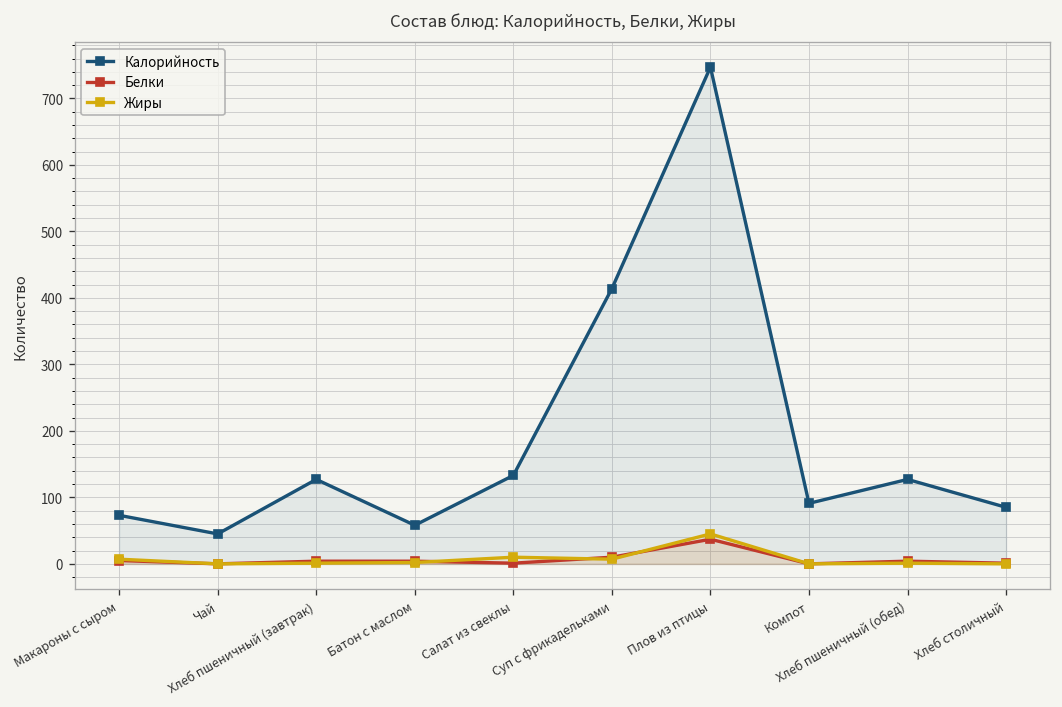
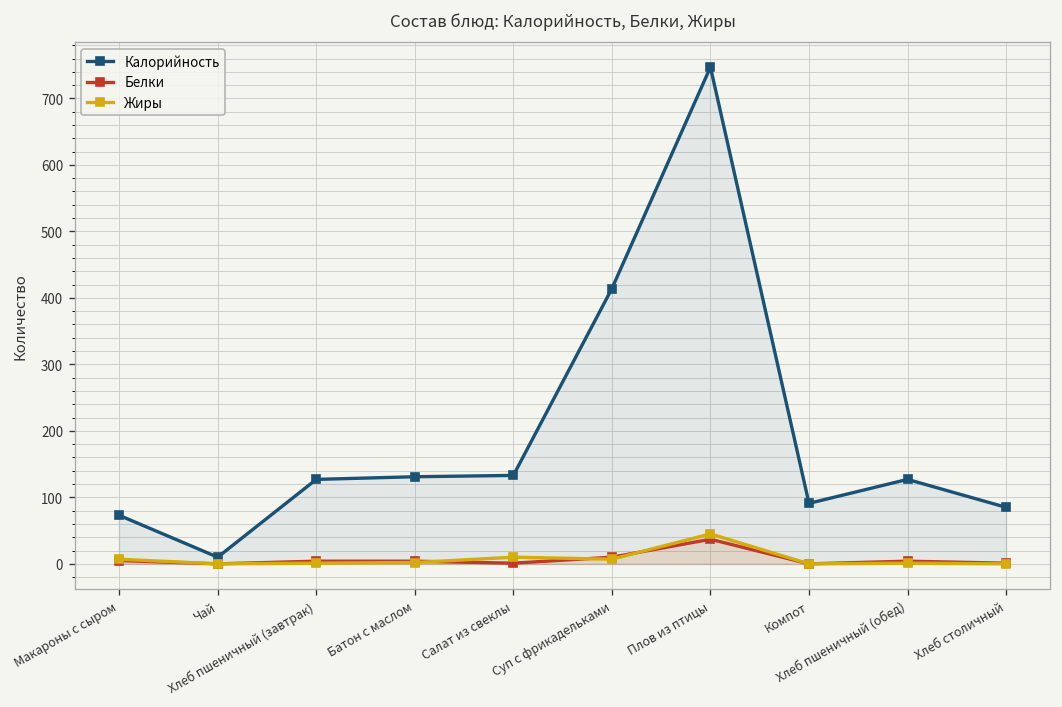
  {
    "Калорийность": {
      "Макароны с сыром": 70,
-     "Чай": 50,
+     "Чай": 10,
      "Хлеб пшеничный (завтрак)": 130,
-     "Батон с маслом": 60,
+     "Батон с маслом": 130,
      "Салат из свеклы": 130,
      "Суп с фрикадельками": 410,
      "Плов из птицы": 750,
      "Компот": 90,
      "Хлеб пшеничный (обед)": 130,
      "Хлеб столичный": 90
    },
    "Белки": {
      "Салат из свеклы": 0,
      "Плов из птицы": 40
    },
    "Жиры": {
      "Салат из свеклы": 10,
      "Плов из птицы": 50
    }
  }
